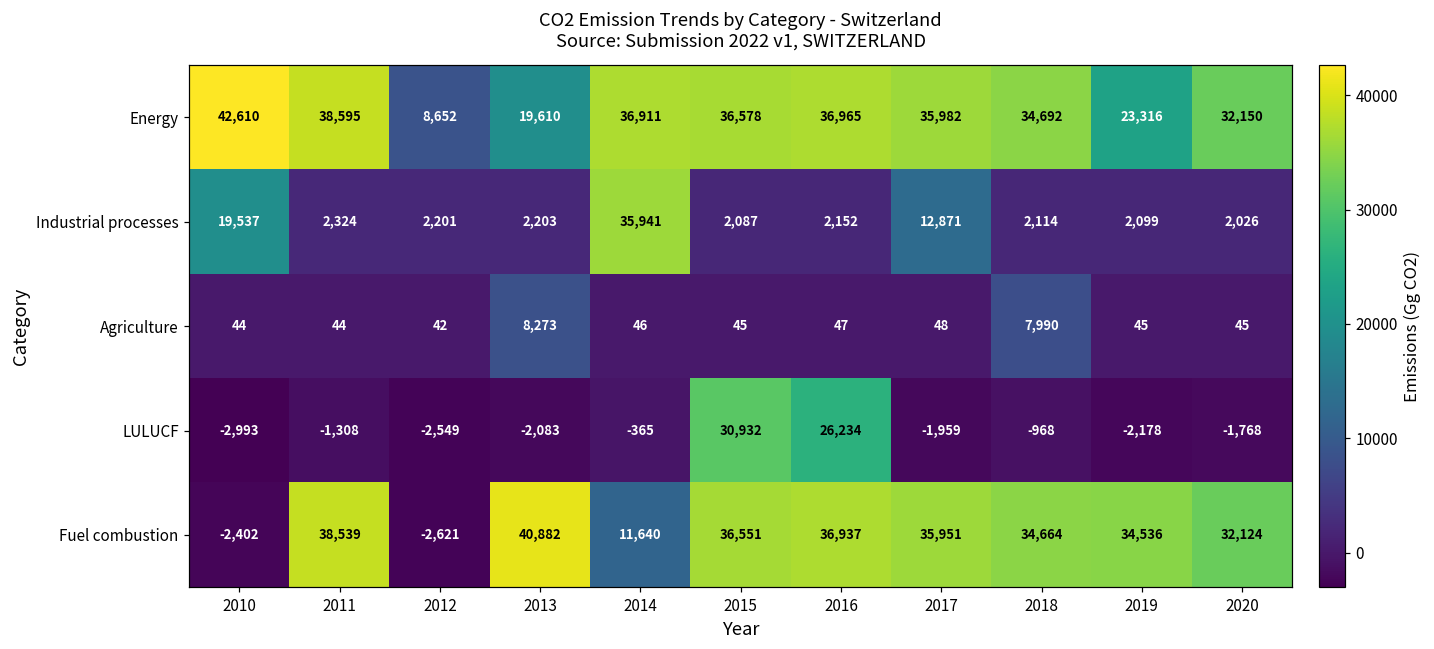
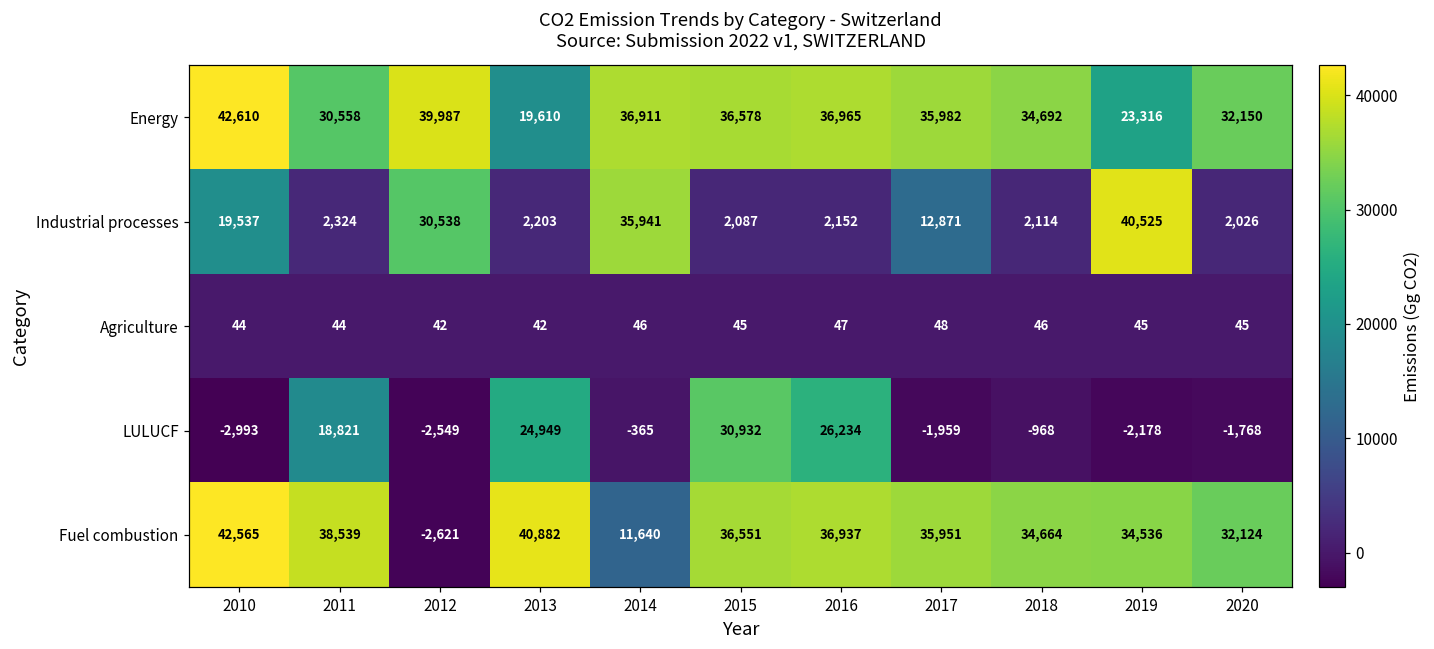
  {
    "Energy": {
      "2010": "42,610",
-     "2011": "38,595",
-     "2012": "8,652",
+     "2011": "30,558",
+     "2012": "39,987",
      "2013": "19,610",
      "2014": "36,911",
      "2015": "36,578",
      "2016": "36,965",
      "2017": "35,982",
      "2018": "34,692",
      "2019": "23,316",
      "2020": "32,150"
    },
    "Industrial processes": {
      "2010": "19,537",
      "2011": "2,324",
-     "2012": "2,201",
+     "2012": "30,538",
      "2013": "2,203",
      "2014": "35,941",
      "2015": "2,087",
      "2016": "2,152",
      "2017": "12,871",
      "2018": "2,114",
-     "2019": "2,099",
+     "2019": "40,525",
      "2020": "2,026"
    },
    "Agriculture": {
      "2010": "44",
      "2011": "44",
      "2012": "42",
-     "2013": "8,273",
+     "2013": "42",
      "2014": "46",
      "2015": "45",
      "2016": "47",
      "2017": "48",
-     "2018": "7,990",
+     "2018": "46",
      "2019": "45",
      "2020": "45"
    },
    "LULUCF": {
      "2010": "-2,993",
-     "2011": "-1,308",
+     "2011": "18,821",
      "2012": "-2,549",
-     "2013": "-2,083",
+     "2013": "24,949",
      "2014": "-365",
      "2015": "30,932",
      "2016": "26,234",
      "2017": "-1,959",
      "2018": "-968",
      "2019": "-2,178",
      "2020": "-1,768"
    },
    "Fuel combustion": {
-     "2010": "-2,402",
+     "2010": "42,565",
      "2011": "38,539",
      "2012": "-2,621",
      "2013": "40,882",
      "2014": "11,640",
      "2015": "36,551",
      "2016": "36,937",
      "2017": "35,951",
      "2018": "34,664",
      "2019": "34,536",
      "2020": "32,124"
    }
  }
